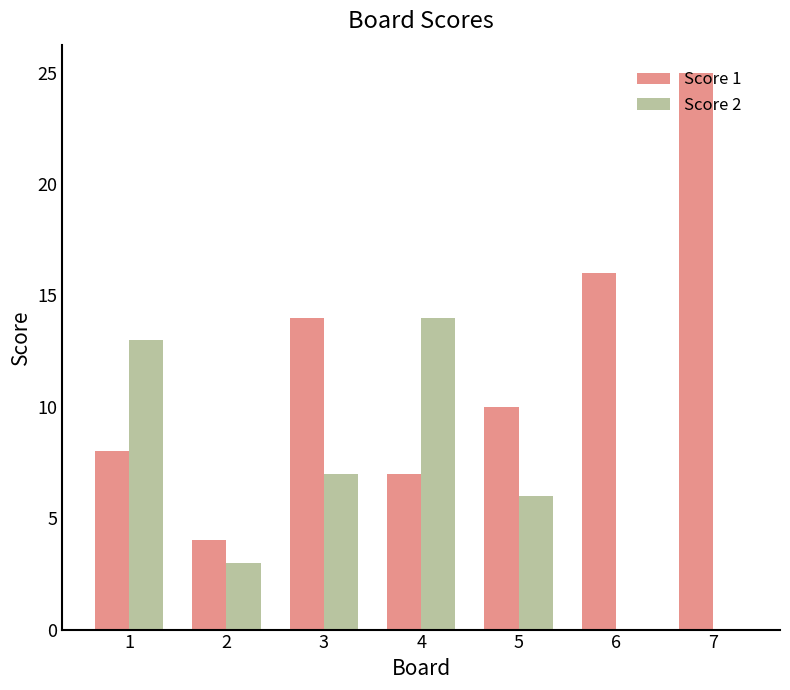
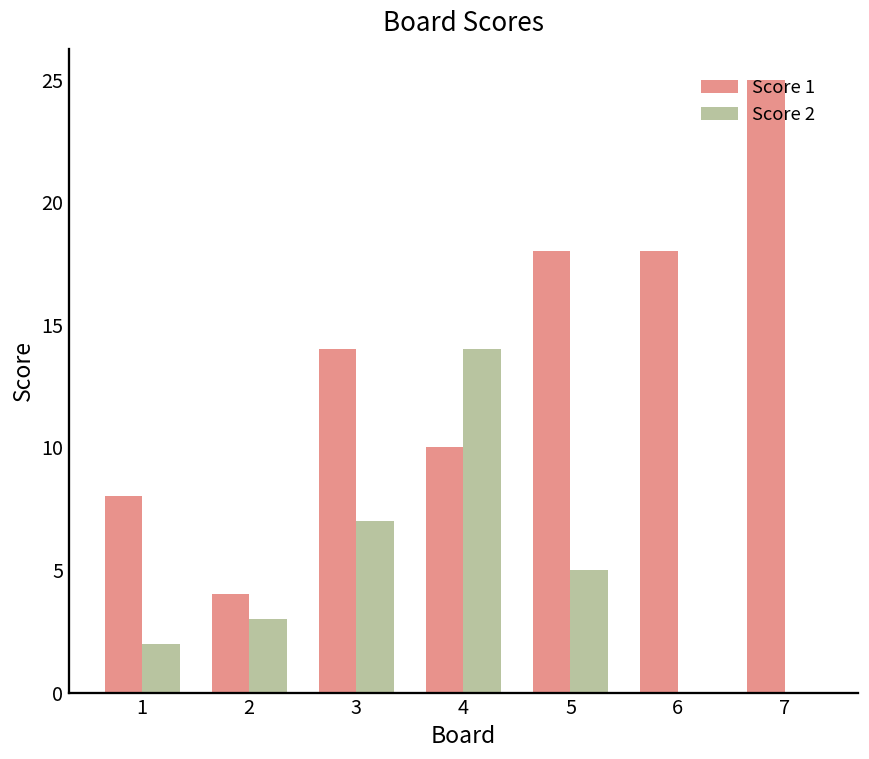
  {
    "Score 1": {
      "1": 8,
      "2": 4,
      "3": 14,
-     "4": 7,
-     "5": 10,
-     "6": 16,
+     "4": 10,
+     "5": 18,
+     "6": 18,
      "7": 25
    },
    "Score 2": {
-     "1": 13,
+     "1": 2,
      "2": 3,
      "3": 7,
      "4": 14,
-     "5": 6,
+     "5": 5,
      "6": 0,
      "7": 0
    }
  }
